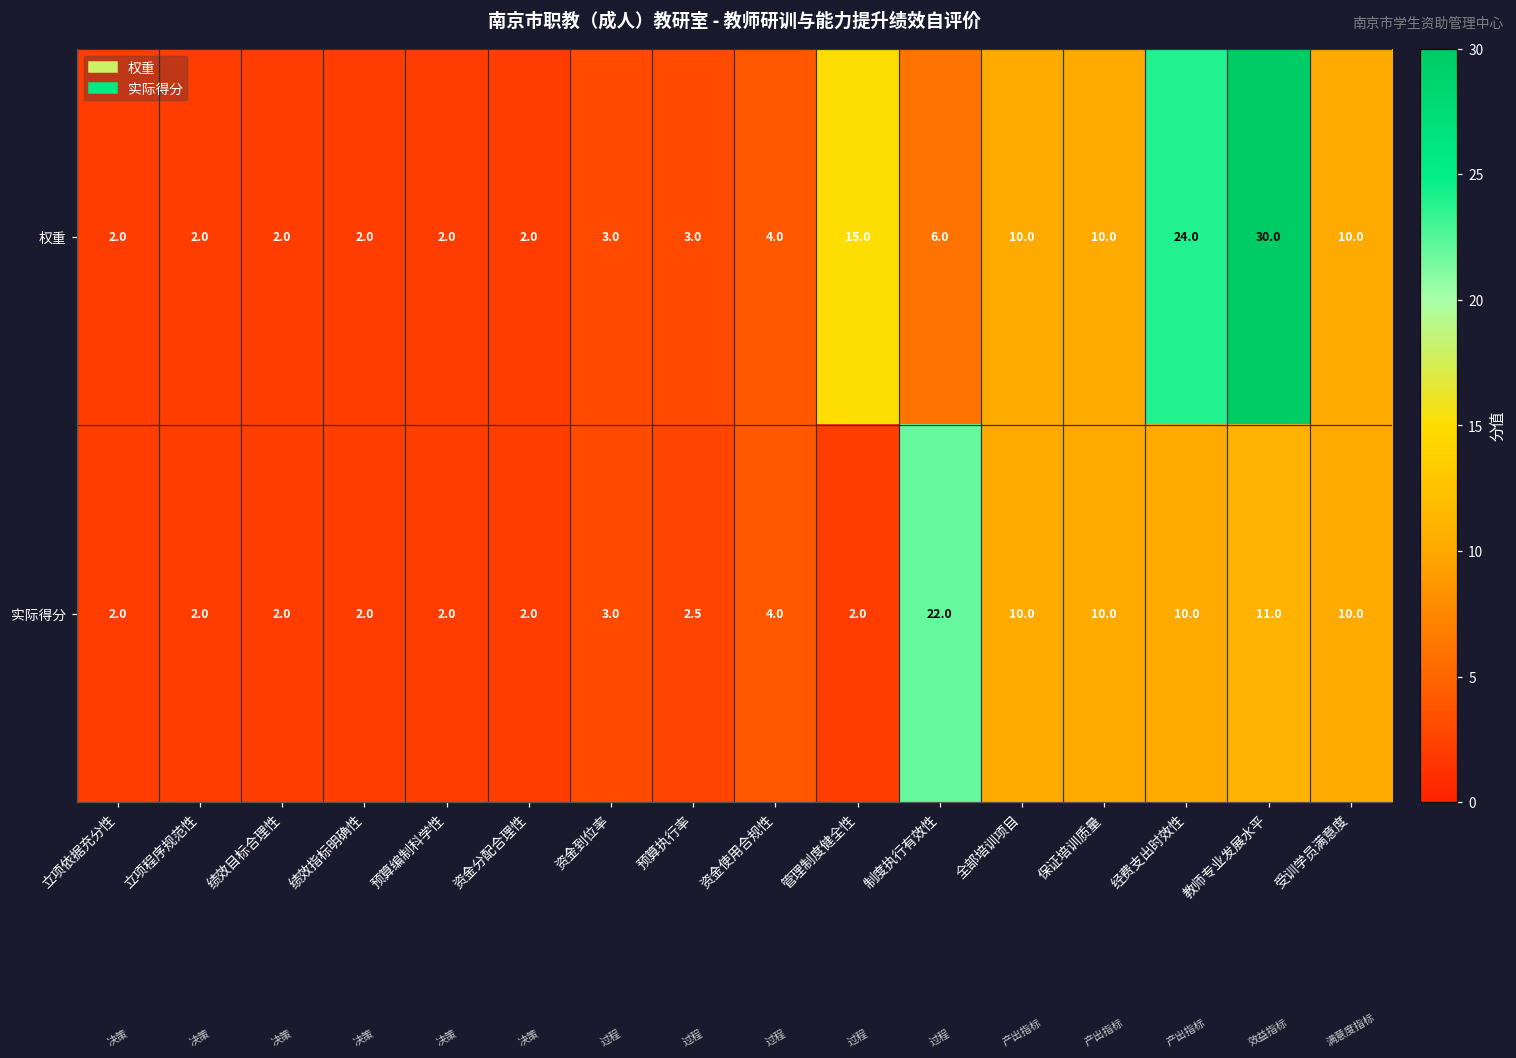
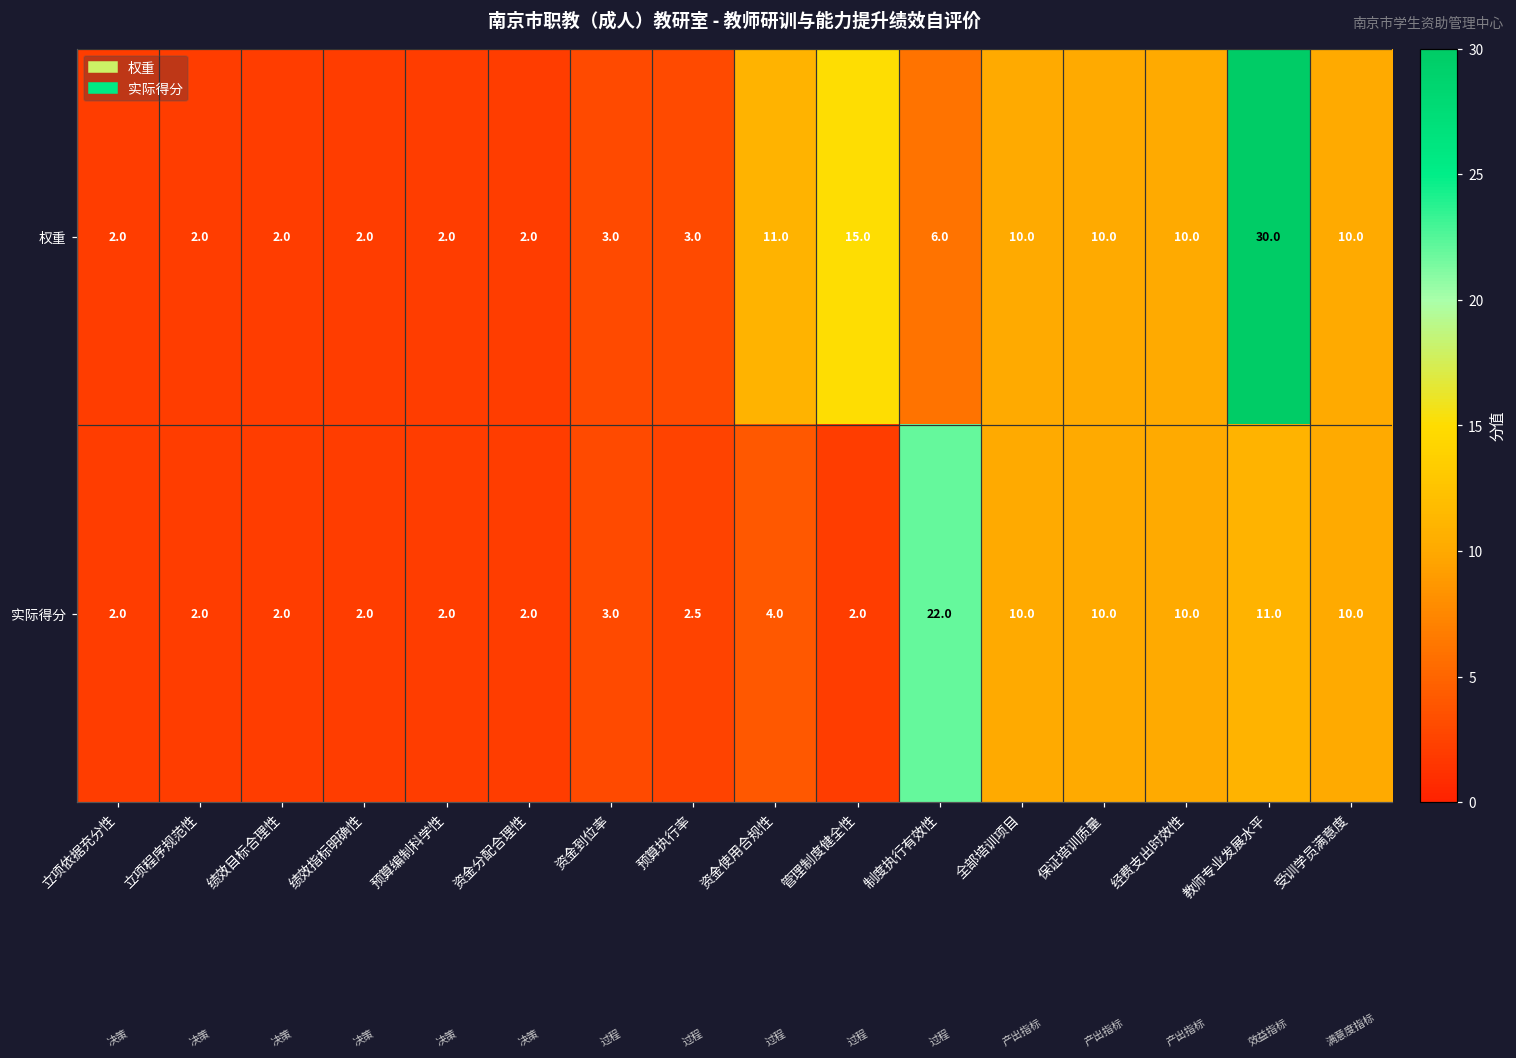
  {
    "权重": {
      "立项依据充分性": 2.0,
      "立项程序规范性": 2.0,
      "绩效目标合理性": 2.0,
      "绩效指标明确性": 2.0,
      "预算编制科学性": 2.0,
      "资金分配合理性": 2.0,
      "资金到位率": 3.0,
      "预算执行率": 3.0,
-     "资金使用合规性": 4.0,
+     "资金使用合规性": 11.0,
      "管理制度健全性": 15.0,
      "制度执行有效性": 6.0,
      "全部培训项目": 10.0,
      "保证培训质量": 10.0,
-     "经费支出时效性": 24.0,
+     "经费支出时效性": 10.0,
      "教师专业发展水平": 30.0,
      "受训学员满意度": 10.0
    },
    "实际得分": {
      "立项依据充分性": 2.0,
      "立项程序规范性": 2.0,
      "绩效目标合理性": 2.0,
      "绩效指标明确性": 2.0,
      "预算编制科学性": 2.0,
      "资金分配合理性": 2.0,
      "资金到位率": 3.0,
      "预算执行率": 2.5,
      "资金使用合规性": 4.0,
      "管理制度健全性": 2.0,
      "制度执行有效性": 22.0,
      "全部培训项目": 10.0,
      "保证培训质量": 10.0,
      "经费支出时效性": 10.0,
      "教师专业发展水平": 11.0,
      "受训学员满意度": 10.0
    }
  }
